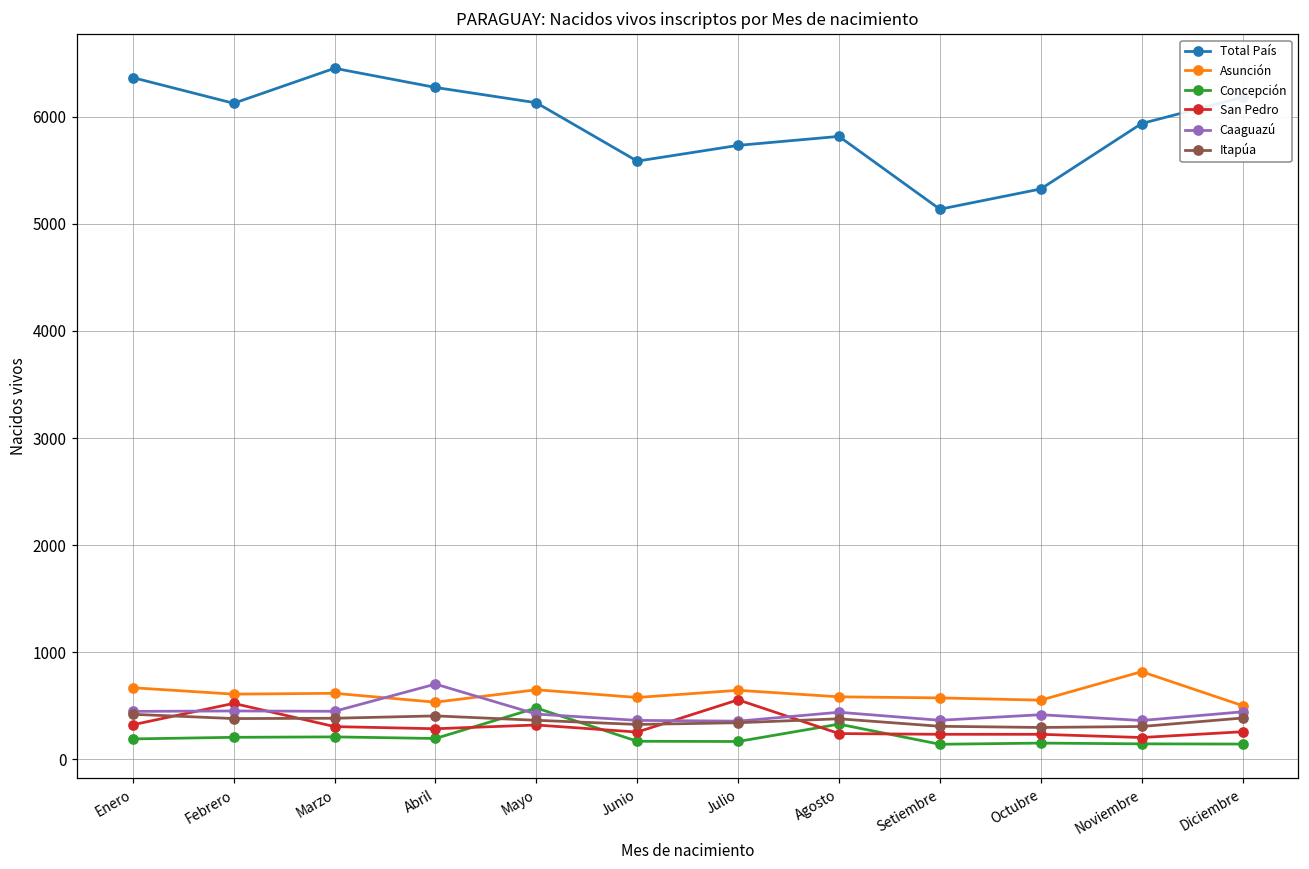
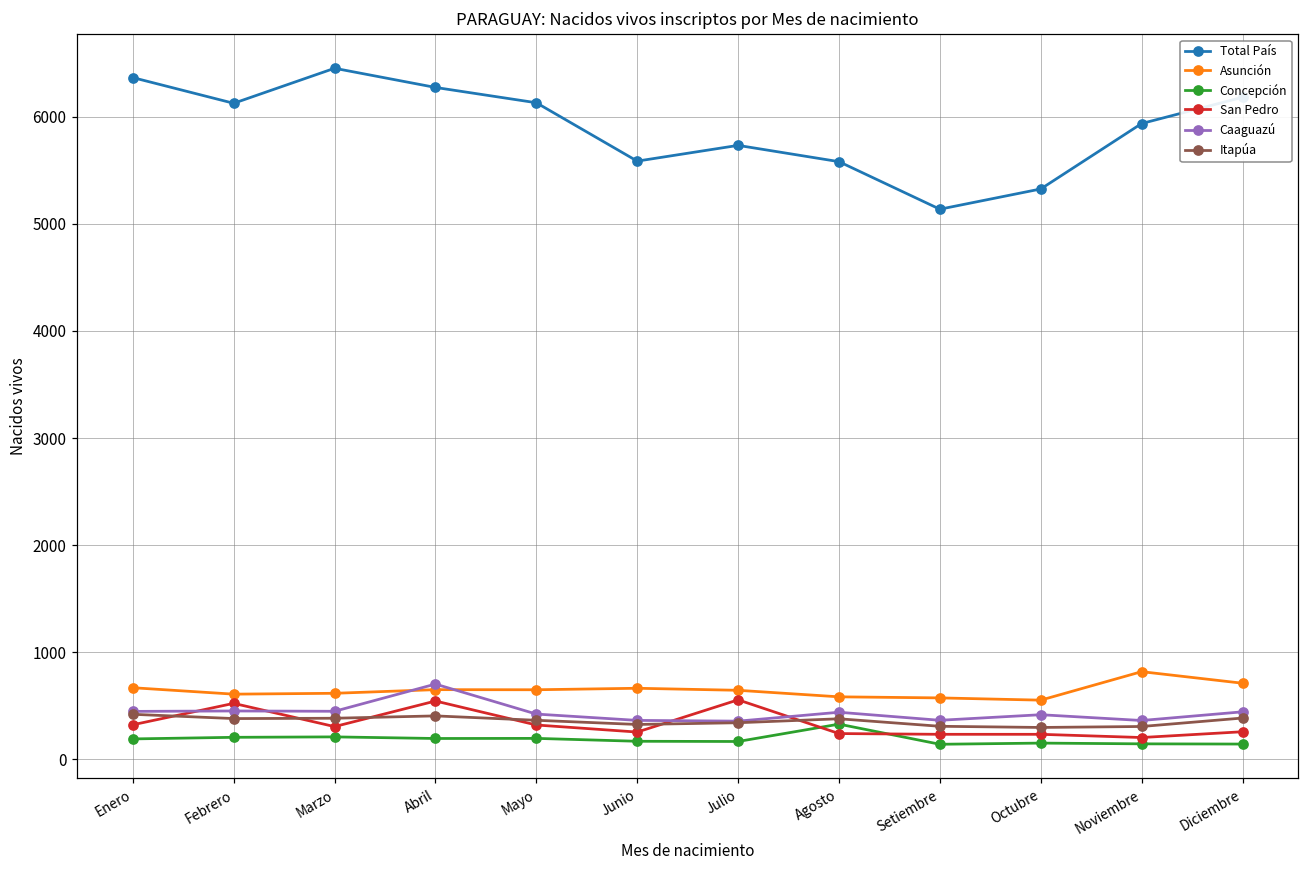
  {
    "Total País": {
      "Enero": 6400,
      "Febrero": 6100,
      "Marzo": 6500,
      "Abril": 6300,
      "Mayo": 6100,
      "Junio": 5600,
      "Julio": 5700,
-     "Agosto": 5800,
+     "Agosto": 5600,
      "Setiembre": 5100,
      "Octubre": 5300,
      "Noviembre": 5900
    },
    "Asunción": {
      "Enero": 700,
      "Febrero": 600,
      "Marzo": 600,
-     "Abril": 500,
+     "Abril": 700,
      "Mayo": 700,
-     "Junio": 600,
+     "Junio": 700,
      "Julio": 600,
      "Agosto": 600,
      "Setiembre": 600,
      "Octubre": 600,
      "Noviembre": 800,
-     "Diciembre": 500
+     "Diciembre": 700
    },
    "Concepción": {
      "Enero": 200,
      "Febrero": 200,
      "Marzo": 200,
      "Abril": 200,
-     "Mayo": 500,
+     "Mayo": 200,
      "Junio": 200,
      "Julio": 200,
      "Agosto": 300,
      "Setiembre": 100,
      "Octubre": 200,
      "Noviembre": 100,
      "Diciembre": 100
    },
    "San Pedro": {
      "Enero": 300,
      "Febrero": 500,
      "Marzo": 300,
-     "Abril": 300,
+     "Abril": 500,
      "Mayo": 300,
      "Junio": 300,
      "Julio": 600,
      "Agosto": 200,
      "Setiembre": 200,
      "Octubre": 200,
      "Noviembre": 200,
      "Diciembre": 300
    },
    "Caaguazú": {
      "Enero": 400,
      "Febrero": 500,
      "Marzo": 400,
      "Abril": 700,
      "Mayo": 400,
      "Junio": 400,
      "Agosto": 400,
      "Setiembre": 400,
      "Octubre": 400,
      "Noviembre": 400,
      "Diciembre": 400
    },
    "Itapúa": {
      "Enero": 400,
      "Febrero": 400,
      "Marzo": 400,
      "Abril": 400,
      "Mayo": 400,
      "Junio": 300,
      "Agosto": 400,
      "Setiembre": 300,
      "Octubre": 300,
      "Noviembre": 300,
      "Diciembre": 400
    }
  }
